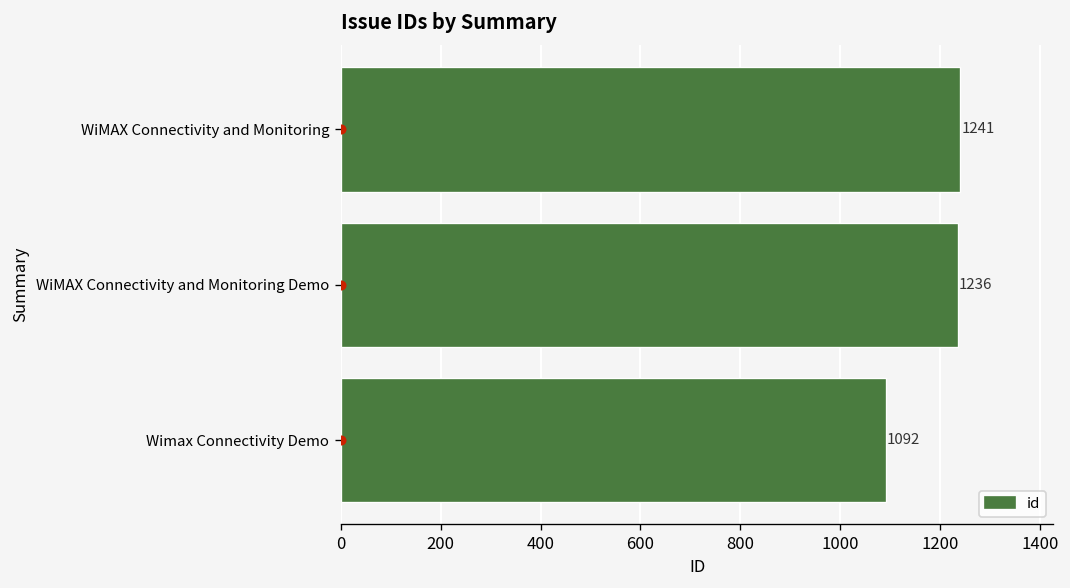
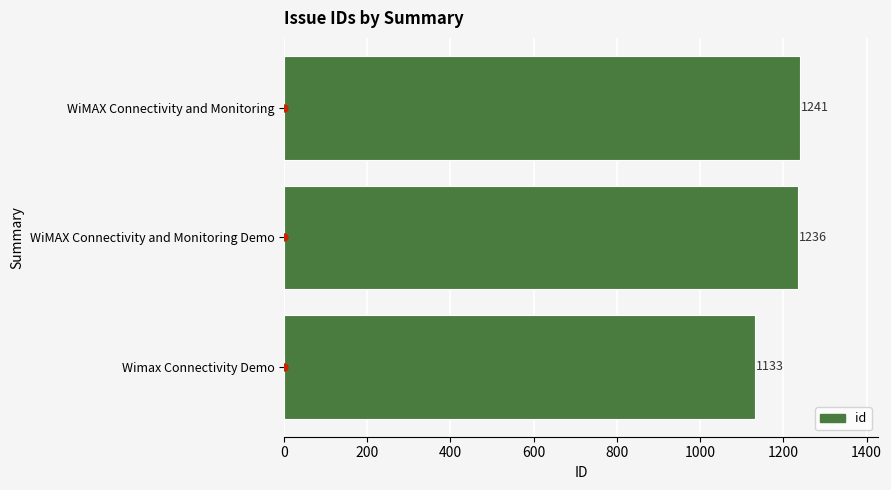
  {
    "id": {
      "WiMAX Connectivity and Monitoring": 1241,
      "WiMAX Connectivity and Monitoring Demo": 1236,
-     "Wimax Connectivity Demo": 1092
+     "Wimax Connectivity Demo": 1133
    }
  }
